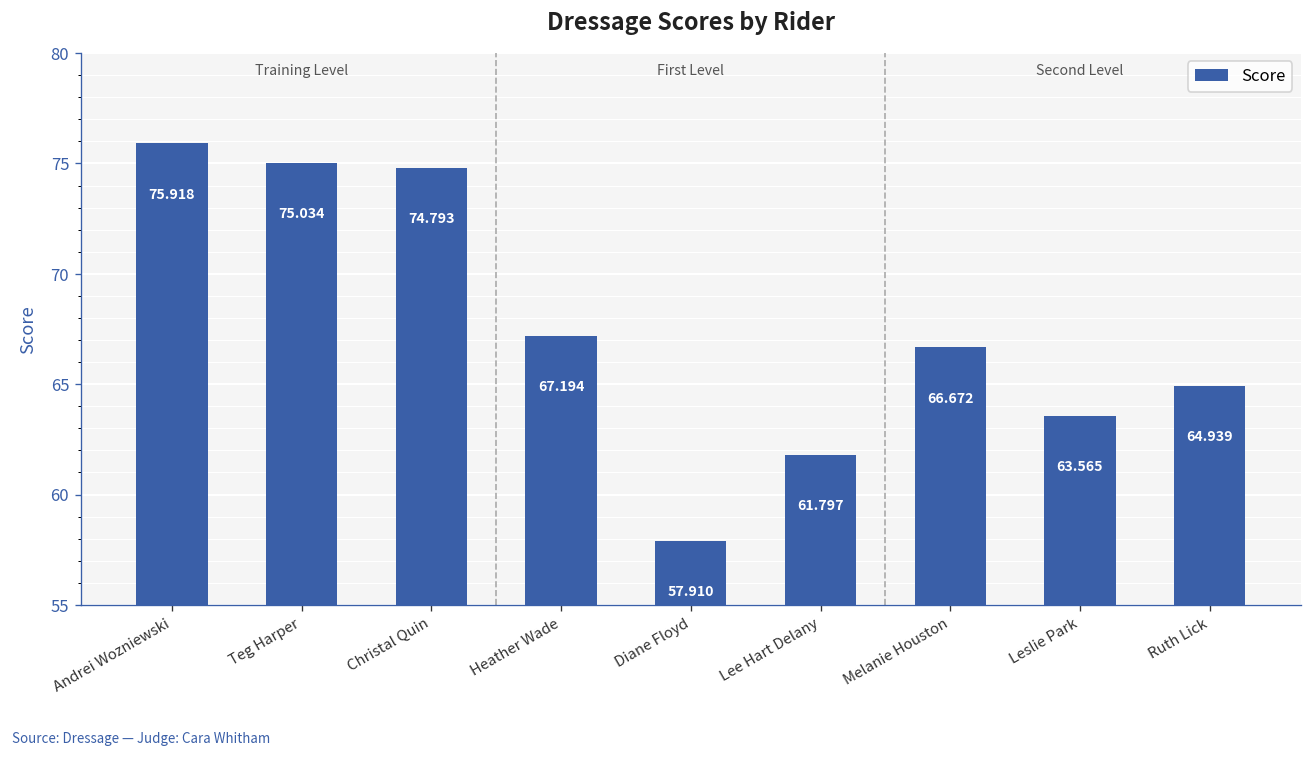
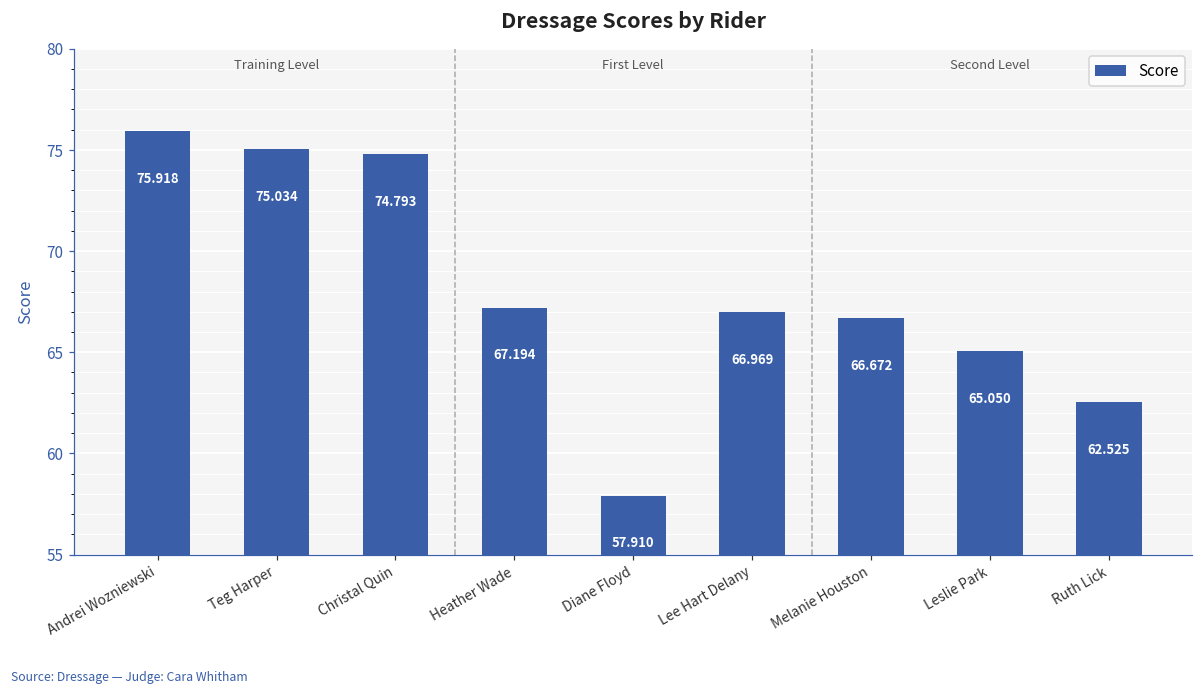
  {
    "Andrei Wozniewski": 75.918,
    "Teg Harper": 75.034,
    "Christal Quin": 74.793,
    "Heather Wade": 67.194,
    "Diane Floyd": 57.910,
-   "Lee Hart Delany": 61.797,
+   "Lee Hart Delany": 66.969,
    "Melanie Houston": 66.672,
-   "Leslie Park": 63.565,
-   "Ruth Lick": 64.939
+   "Leslie Park": 65.050,
+   "Ruth Lick": 62.525
  }
